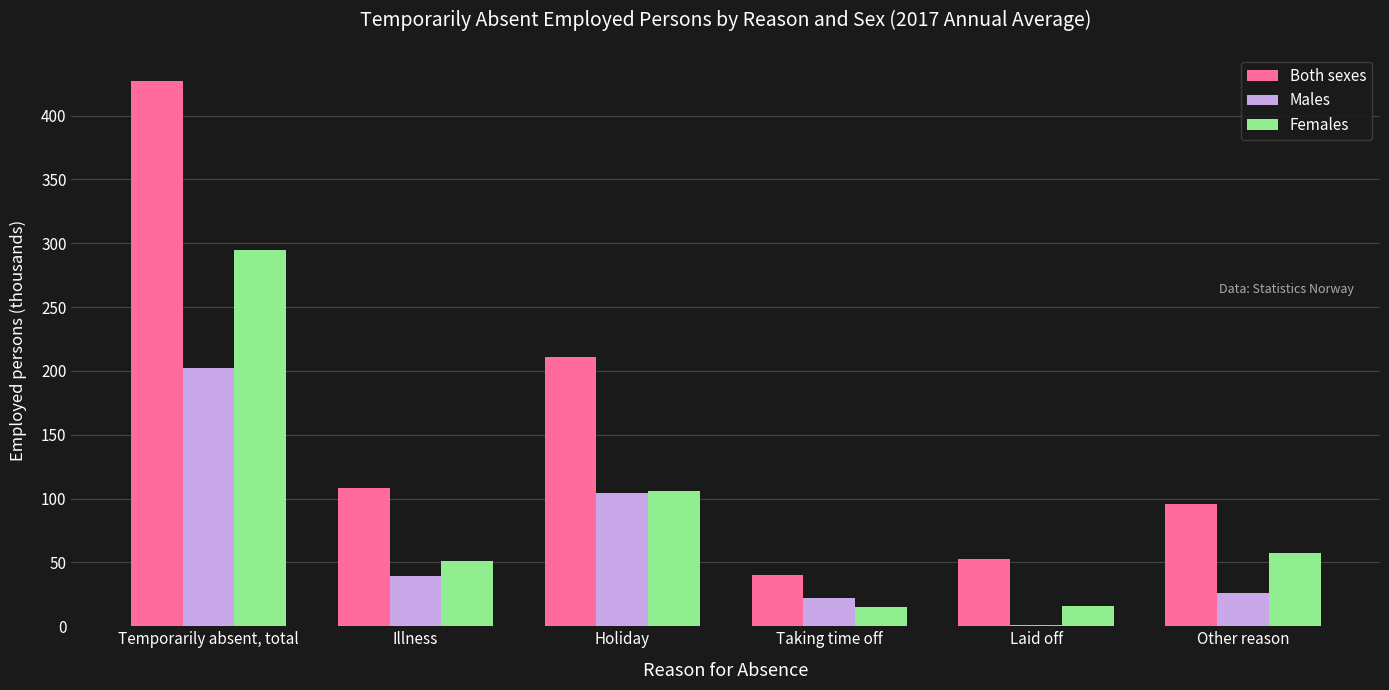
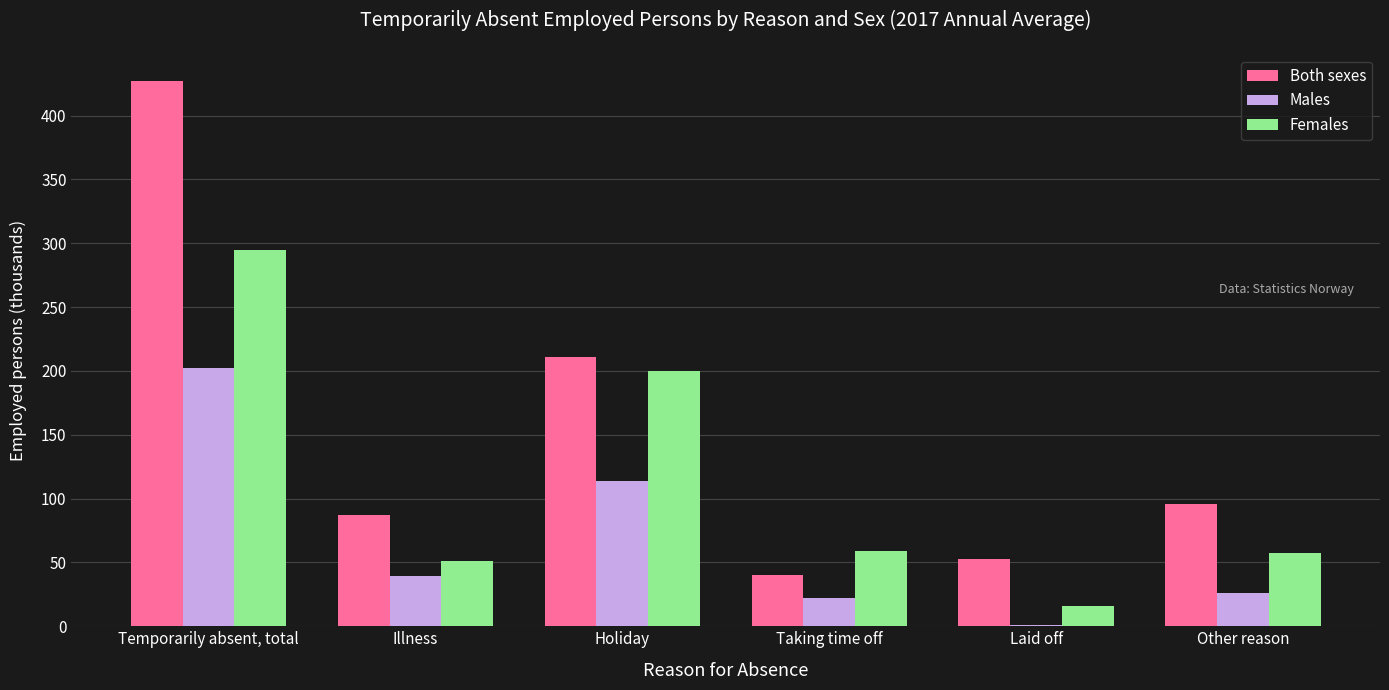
  {
    "Both sexes": {
      "Temporarily absent, total": 427,
-     "Illness": 108,
+     "Illness": 87,
      "Holiday": 211,
      "Taking time off": 40,
      "Laid off": 53,
      "Other reason": 96
    },
    "Males": {
      "Temporarily absent, total": 202,
      "Illness": 39,
-     "Holiday": 104,
+     "Holiday": 114,
      "Taking time off": 22,
      "Other reason": 26
    },
    "Females": {
      "Temporarily absent, total": 295,
      "Illness": 51,
-     "Holiday": 106,
-     "Taking time off": 15,
+     "Holiday": 200,
+     "Taking time off": 59,
      "Laid off": 16,
      "Other reason": 57
    }
  }
